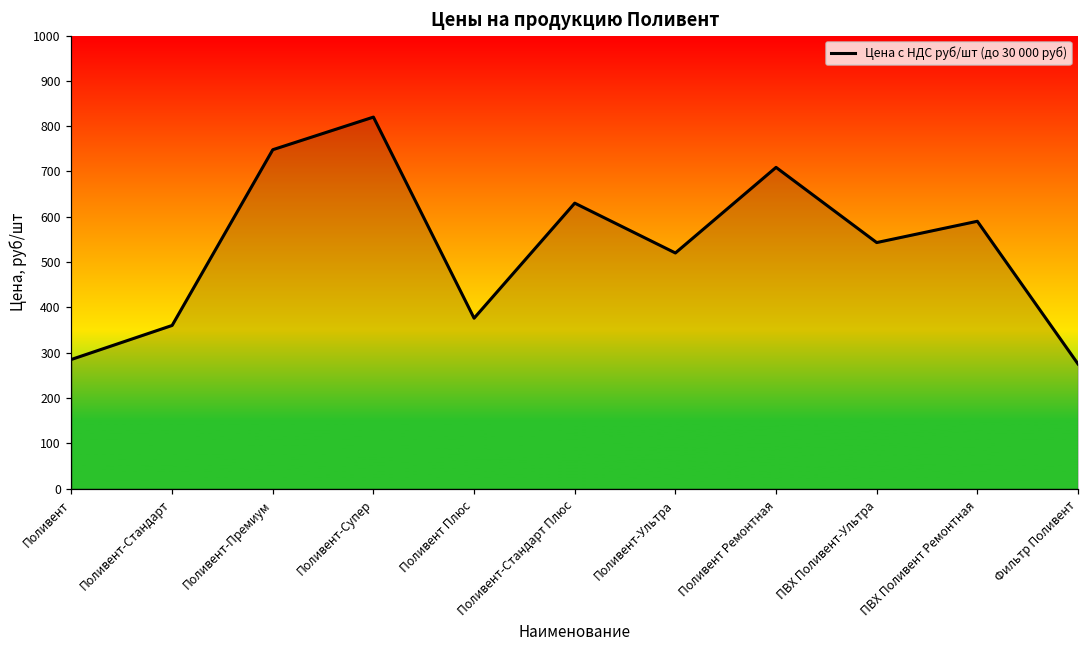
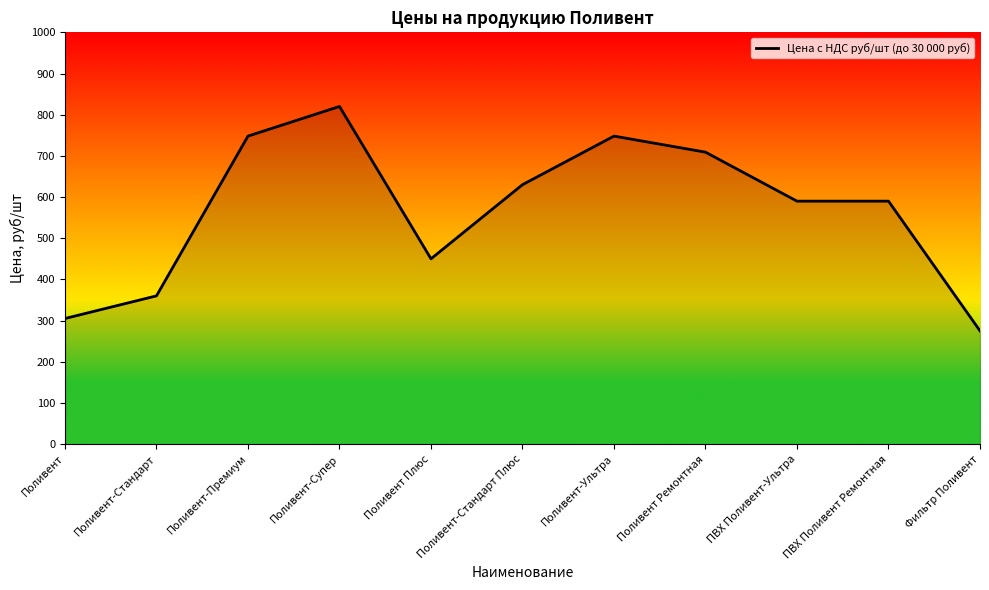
  {
-   "Поливент": 290,
+   "Поливент": 310,
    "Поливент-Стандарт": 360,
    "Поливент-Премиум": 750,
    "Поливент-Супер": 820,
-   "Поливент Плюс": 380,
+   "Поливент Плюс": 450,
    "Поливент-Стандарт Плюс": 630,
-   "Поливент-Ультра": 520,
+   "Поливент-Ультра": 750,
    "Поливент Ремонтная": 710,
-   "ПВХ Поливент-Ультра": 540,
+   "ПВХ Поливент-Ультра": 590,
    "ПВХ Поливент Ремонтная": 590,
    "Фильтр Поливент": 280
  }
